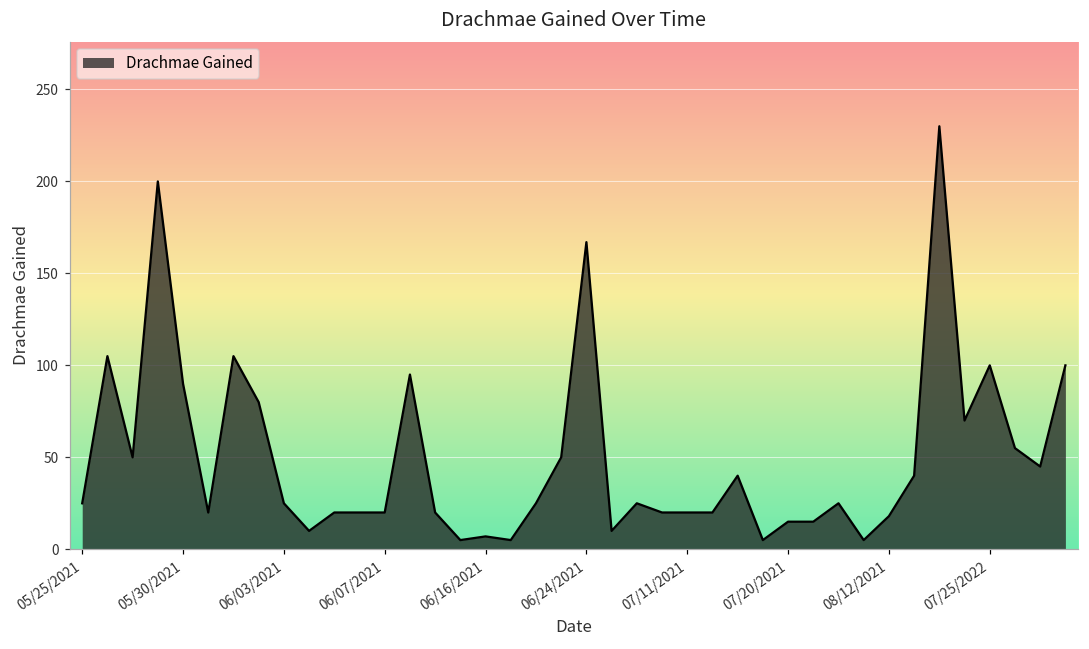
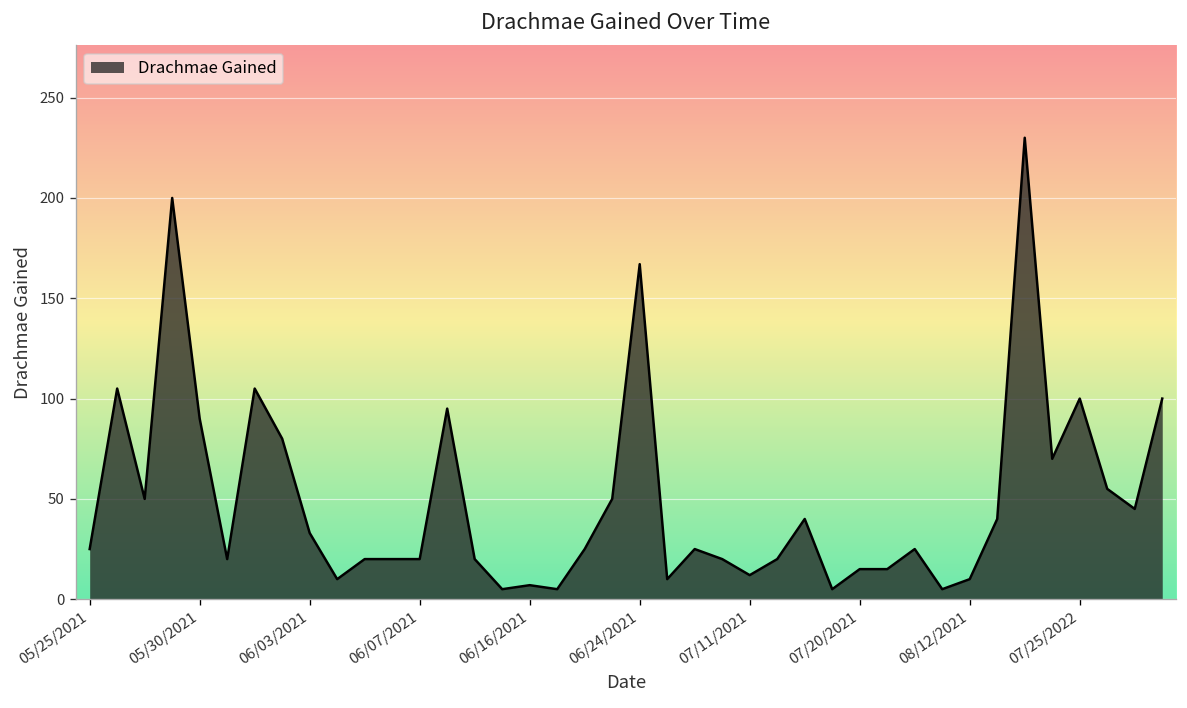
  {
    "05/25/2021": 25,
    "05/30/2021": 90,
-   "06/03/2021": 25,
+   "06/03/2021": 33,
    "06/07/2021": 20,
    "06/16/2021": 7,
    "06/24/2021": 167,
-   "07/11/2021": 20,
+   "07/11/2021": 12,
    "07/20/2021": 15,
-   "08/12/2021": 18,
+   "08/12/2021": 10,
    "07/25/2022": 100
  }
